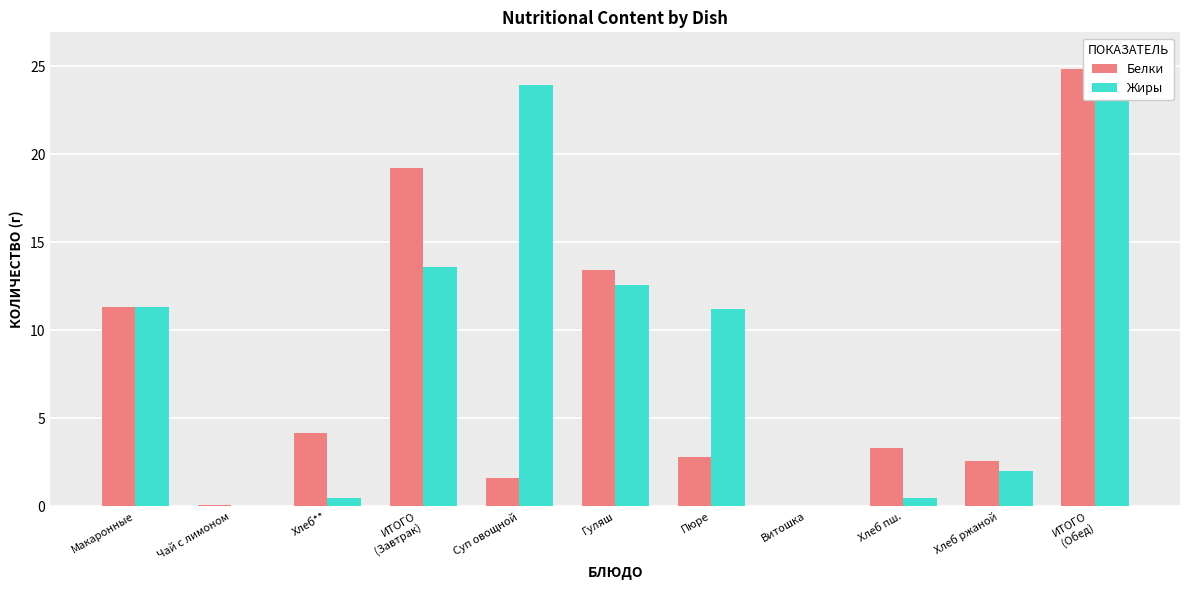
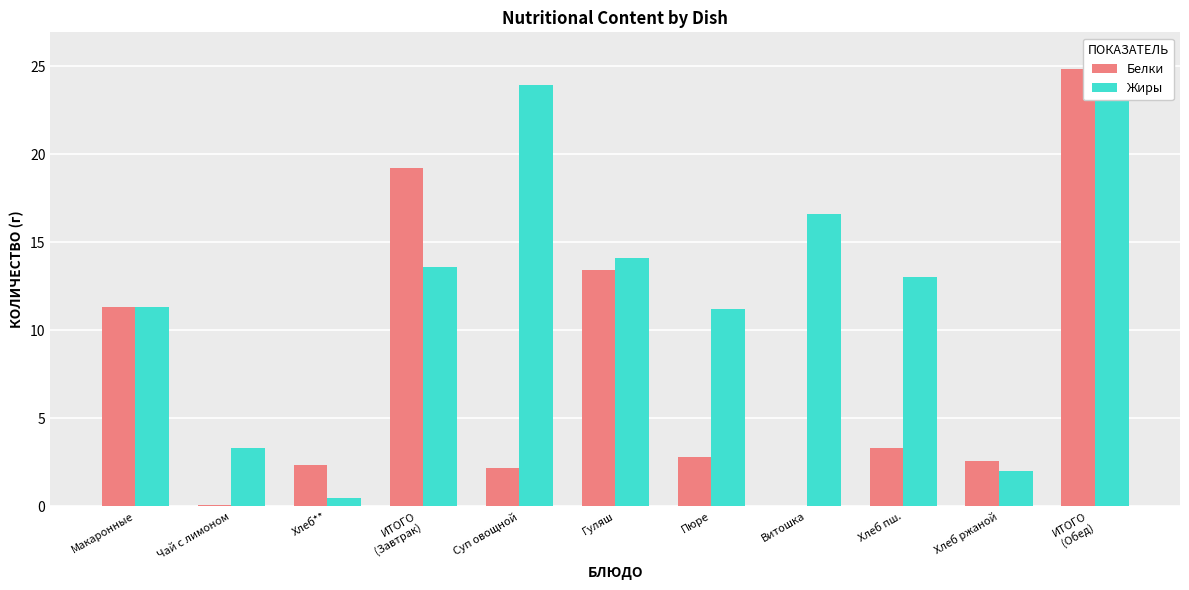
  {
    "Белки": {
      "Макаронные": 11.3,
-     "Хлеб**": 4.2,
+     "Хлеб**": 2.3,
      "ИТОГО (Завтрак)": 19.2,
-     "Суп овощной": 1.6,
+     "Суп овощной": 2.2,
      "Гуляш": 13.4,
      "Пюре": 2.8,
      "Витошка": 0.0,
      "Хлеб пш.": 3.3,
      "Хлеб ржаной": 2.6,
      "ИТОГО (Обед)": 24.8
    },
    "Жиры": {
      "Макаронные": 11.3,
-     "Чай с лимоном": 0.0,
+     "Чай с лимоном": 3.3,
      "Хлеб**": 0.5,
      "ИТОГО (Завтрак)": 13.6,
      "Суп овощной": 23.9,
-     "Гуляш": 12.6,
+     "Гуляш": 14.1,
      "Пюре": 11.2,
-     "Витошка": 0.0,
-     "Хлеб пш.": 0.5,
+     "Витошка": 16.6,
+     "Хлеб пш.": 13.0,
      "Хлеб ржаной": 2.0
    }
  }
